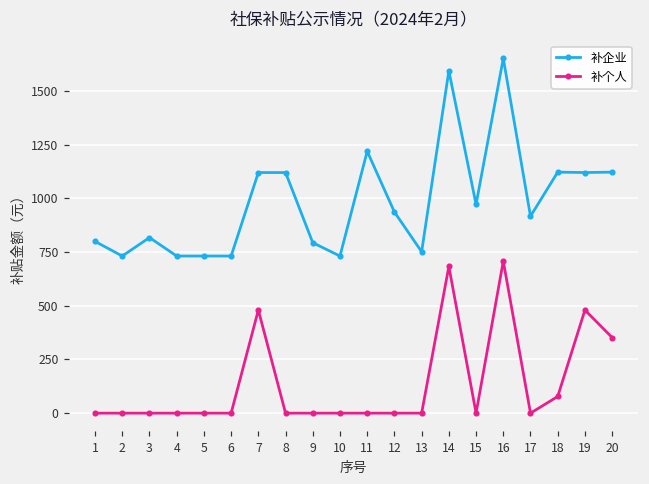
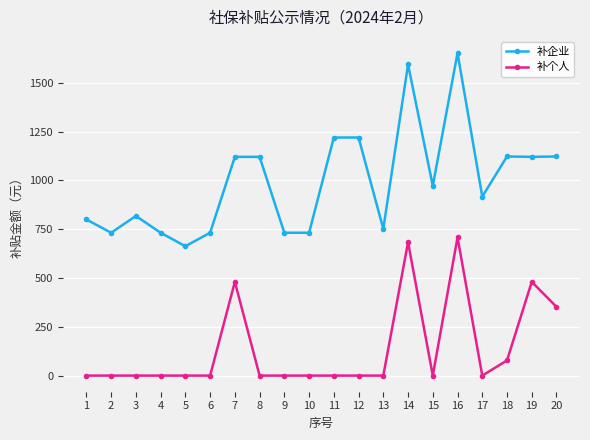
  {
    "补企业": {
      "1": 800,
      "2": 730,
      "3": 820,
      "4": 730,
-     "5": 730,
+     "5": 660,
      "6": 730,
      "7": 1120,
      "8": 1120,
-     "9": 790,
+     "9": 730,
      "10": 730,
      "11": 1220,
-     "12": 940,
+     "12": 1220,
      "13": 750,
      "14": 1590,
      "15": 970,
      "16": 1650,
      "17": 920,
      "18": 1120,
      "19": 1120,
      "20": 1120
    },
    "补个人": {
      "1": 0,
      "2": 0,
      "3": 0,
      "4": 0,
      "5": 0,
      "6": 0,
      "7": 480,
      "8": 0,
      "9": 0,
      "10": 0,
      "11": 0,
      "12": 0,
      "13": 0,
      "14": 680,
      "15": 0,
      "16": 710,
      "17": 0,
      "18": 80,
      "19": 480,
      "20": 350
    }
  }
